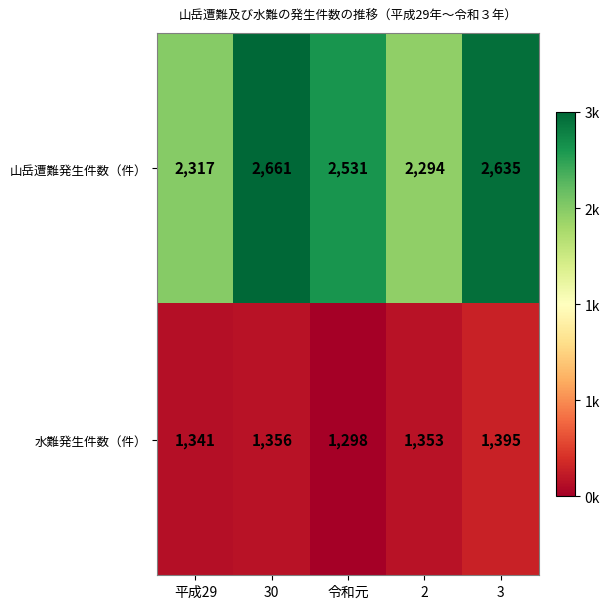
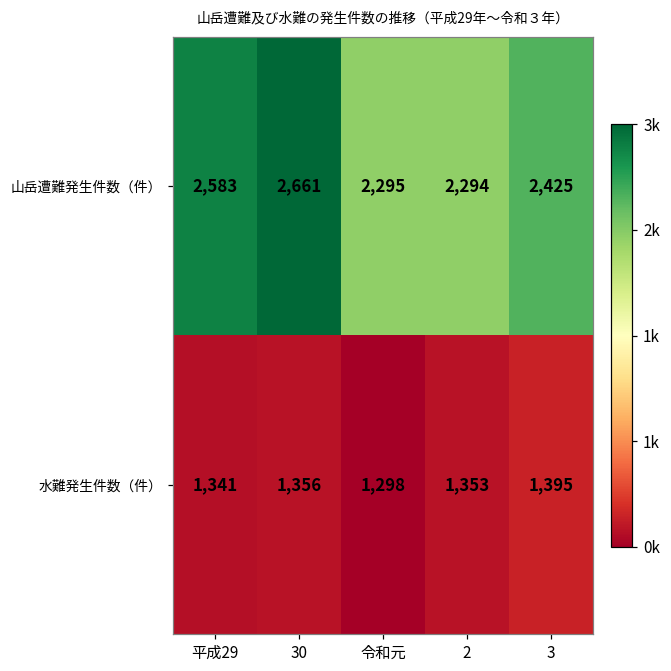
  {
    "山岳遭難発生件数（件）": {
-     "平成29": "2,317",
+     "平成29": "2,583",
      "30": "2,661",
-     "令和元": "2,531",
+     "令和元": "2,295",
      "2": "2,294",
-     "3": "2,635"
+     "3": "2,425"
    },
    "水難発生件数（件）": {
      "平成29": "1,341",
      "30": "1,356",
      "令和元": "1,298",
      "2": "1,353",
      "3": "1,395"
    }
  }
